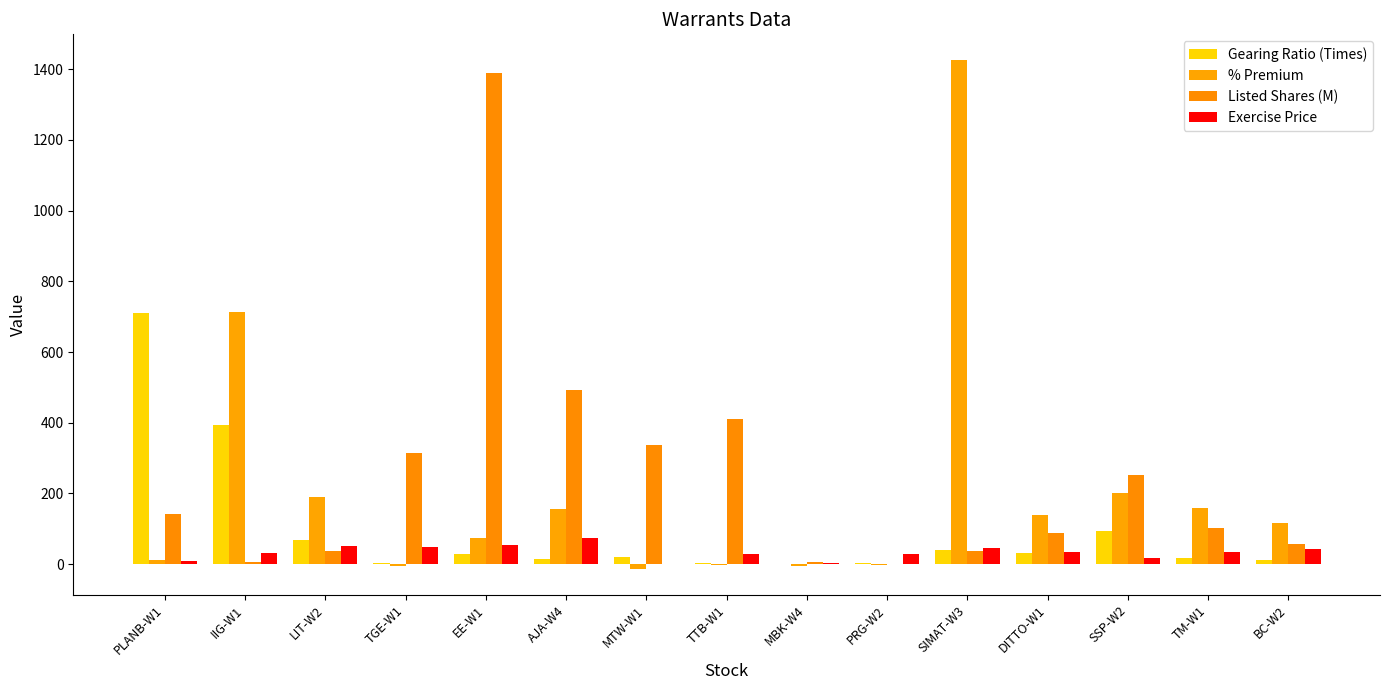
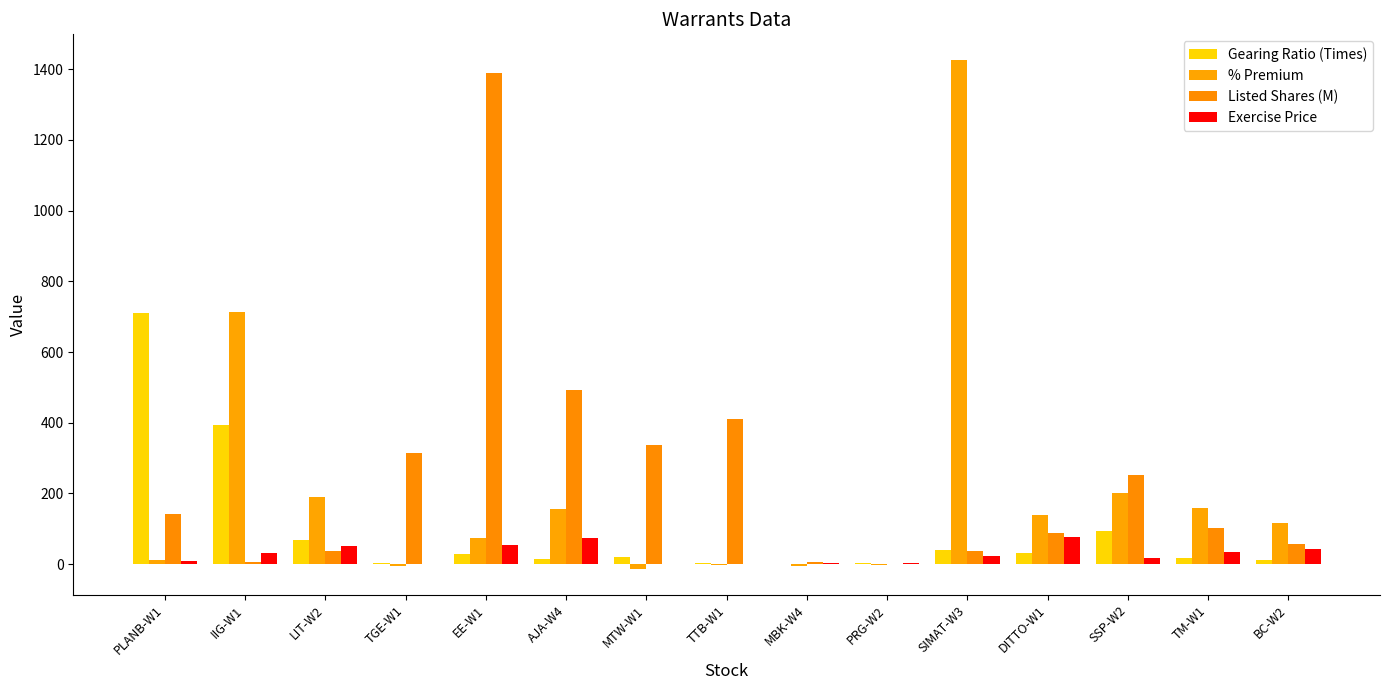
  {
    "Exercise Price": {
      "PLANB-W1": 10,
      "IIG-W1": 30,
      "LIT-W2": 50,
-     "TGE-W1": 50,
+     "TGE-W1": 0,
      "EE-W1": 50,
      "AJA-W4": 70,
-     "TTB-W1": 30,
-     "PRG-W2": 30,
-     "SIMAT-W3": 40,
-     "DITTO-W1": 30,
+     "TTB-W1": 0,
+     "PRG-W2": 0,
+     "SIMAT-W3": 20,
+     "DITTO-W1": 80,
      "SSP-W2": 20,
      "TM-W1": 30,
      "BC-W2": 40
    }
  }
